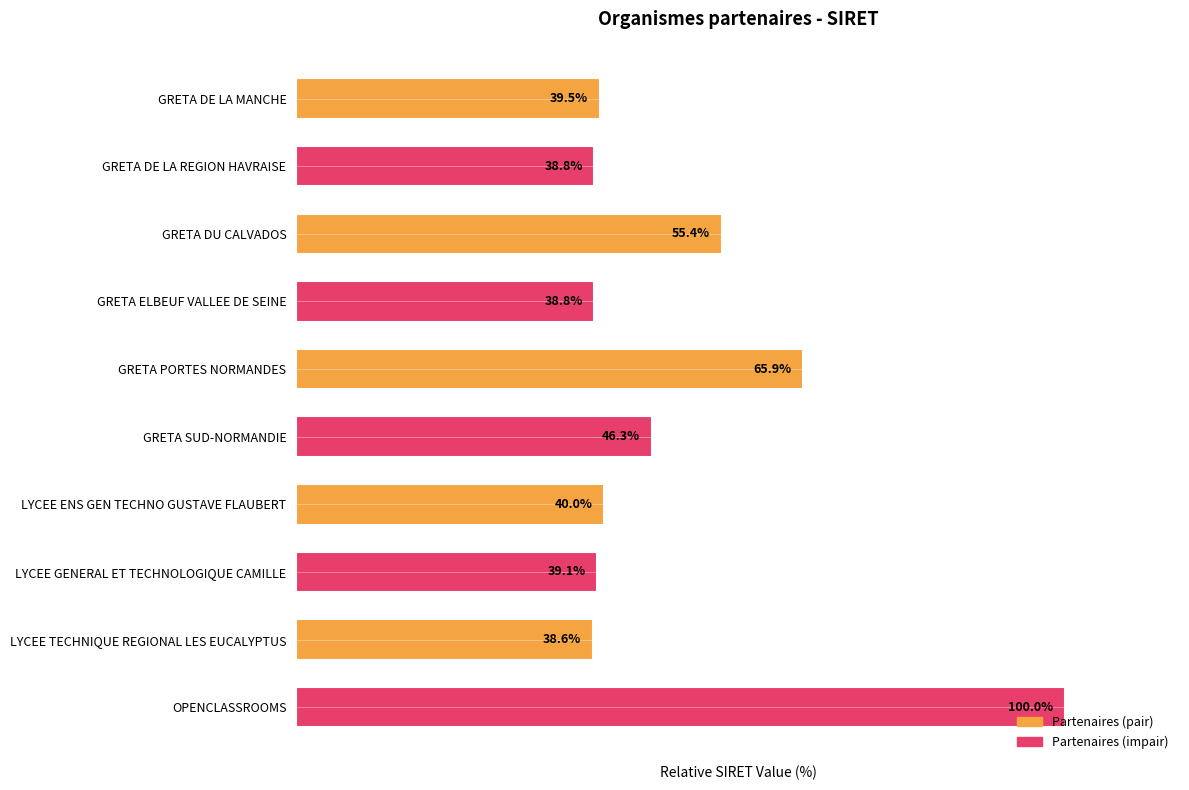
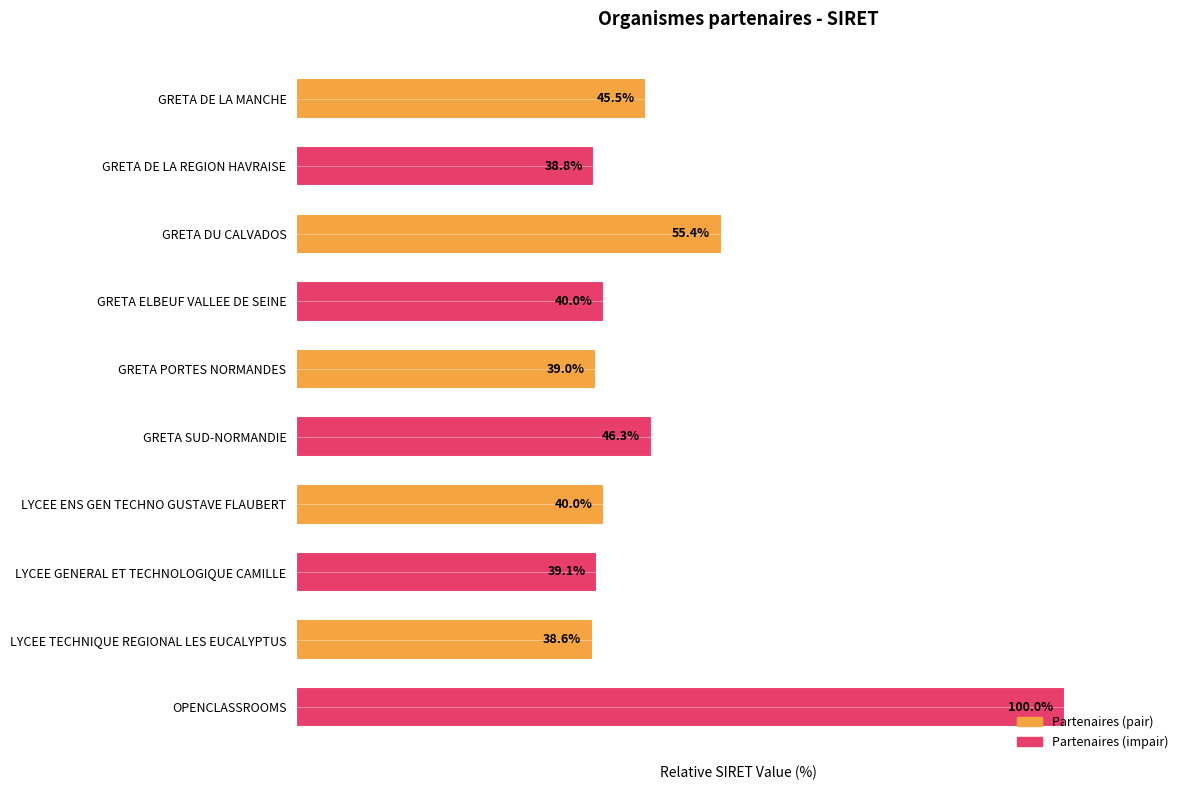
  {
-   "GRETA DE LA MANCHE": "39.5%",
+   "GRETA DE LA MANCHE": "45.5%",
    "GRETA DE LA REGION HAVRAISE": "38.8%",
    "GRETA DU CALVADOS": "55.4%",
-   "GRETA ELBEUF VALLEE DE SEINE": "38.8%",
-   "GRETA PORTES NORMANDES": "65.9%",
+   "GRETA ELBEUF VALLEE DE SEINE": "40.0%",
+   "GRETA PORTES NORMANDES": "39.0%",
    "GRETA SUD-NORMANDIE": "46.3%",
    "LYCEE ENS GEN TECHNO GUSTAVE FLAUBERT": "40.0%",
    "LYCEE GENERAL ET TECHNOLOGIQUE CAMILLE": "39.1%",
    "LYCEE TECHNIQUE REGIONAL LES EUCALYPTUS": "38.6%",
    "OPENCLASSROOMS": "100.0%"
  }
